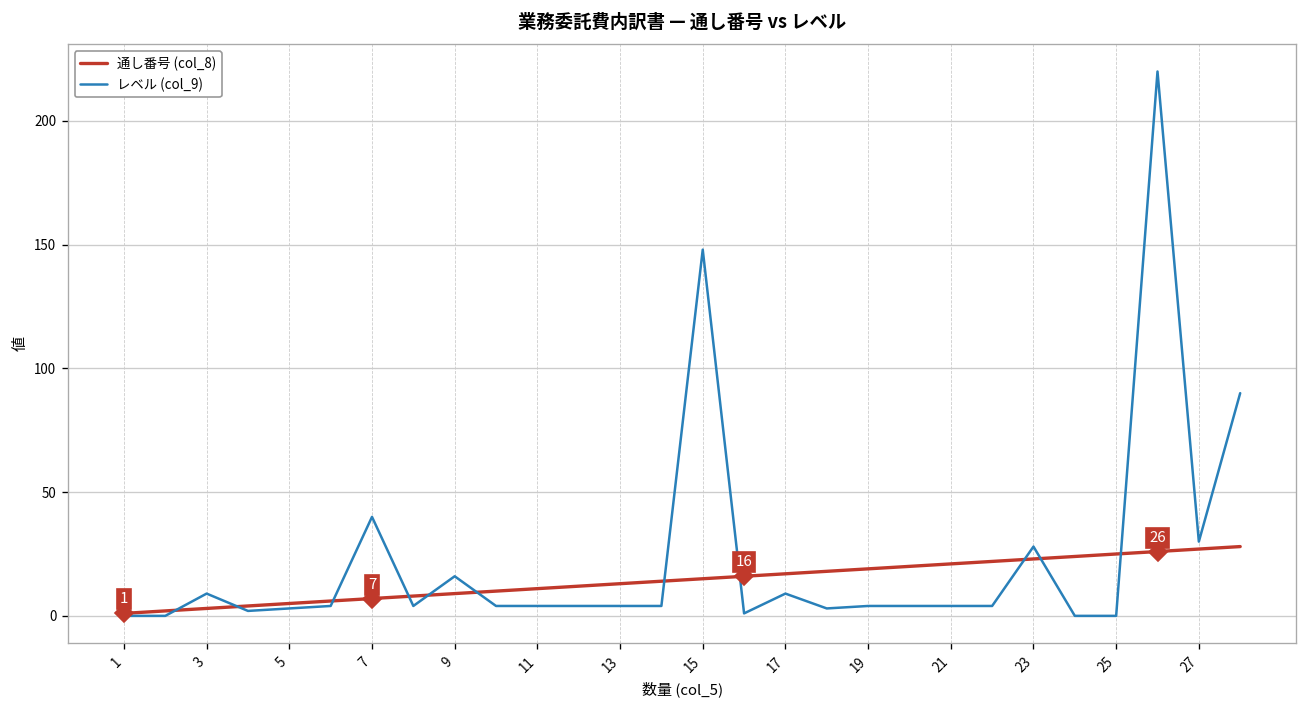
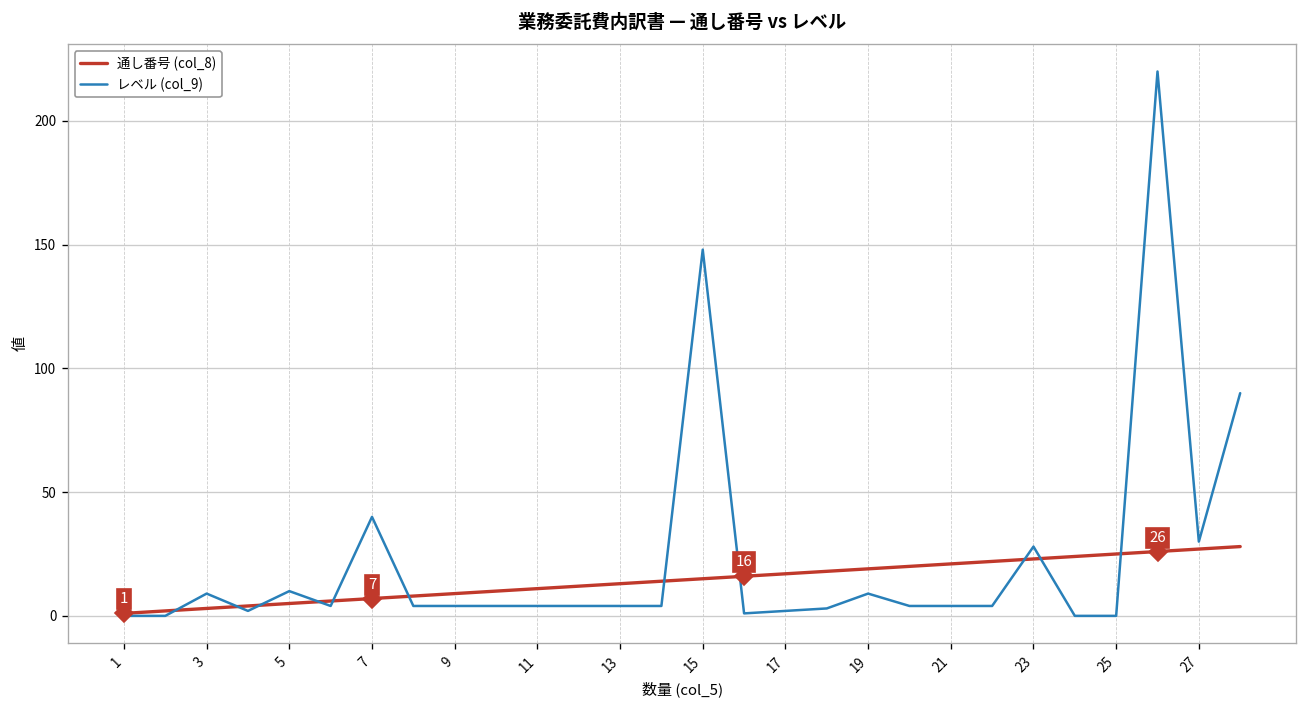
  {
    "レベル (col_9)": {
      "3": 9,
-     "5": 3,
+     "5": 10,
      "7": 40,
-     "9": 16,
+     "9": 4,
      "11": 4,
      "13": 4,
      "15": 148,
-     "17": 9,
-     "19": 4,
+     "17": 2,
+     "19": 9,
      "21": 4,
      "23": 28,
      "25": 0,
      "27": 30
    }
  }
